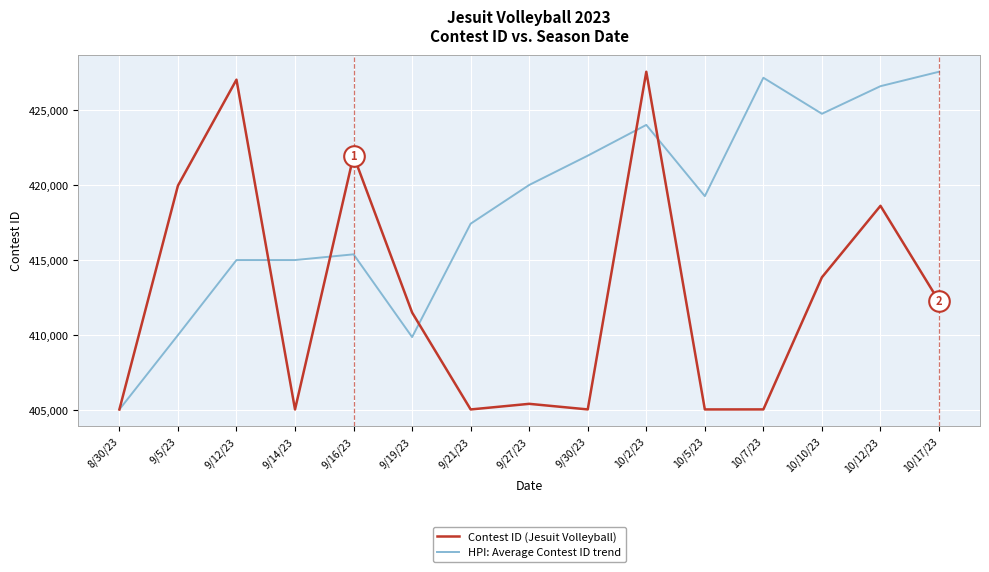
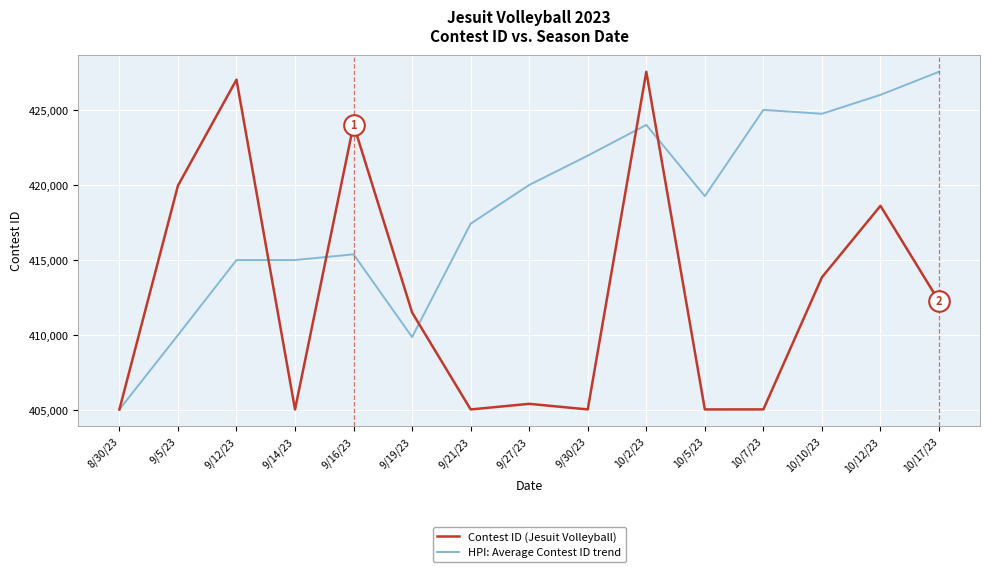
  {
    "Contest ID (Jesuit Volleyball)": {
      "9/5/23": "420,000",
      "9/12/23": "427,000",
      "9/14/23": "405,100",
-     "9/16/23": "422,000",
+     "9/16/23": "424,000",
      "9/19/23": "411,500",
      "9/21/23": "405,100",
      "9/27/23": "405,400",
      "9/30/23": "405,100",
      "10/2/23": "427,500",
      "10/5/23": "405,100",
      "10/7/23": "405,100",
      "10/10/23": "413,900",
      "10/12/23": "418,600"
    },
    "HPI: Average Contest ID trend": {
      "9/5/23": "410,000",
      "9/12/23": "415,000",
      "9/14/23": "415,000",
      "9/16/23": "415,400",
      "9/19/23": "409,900",
      "9/21/23": "417,400",
      "9/27/23": "420,000",
      "9/30/23": "422,000",
      "10/2/23": "424,000",
      "10/5/23": "419,300",
-     "10/7/23": "427,100",
+     "10/7/23": "425,000",
      "10/10/23": "424,700",
-     "10/12/23": "426,600",
+     "10/12/23": "426,000",
      "10/17/23": "427,500"
    }
  }
